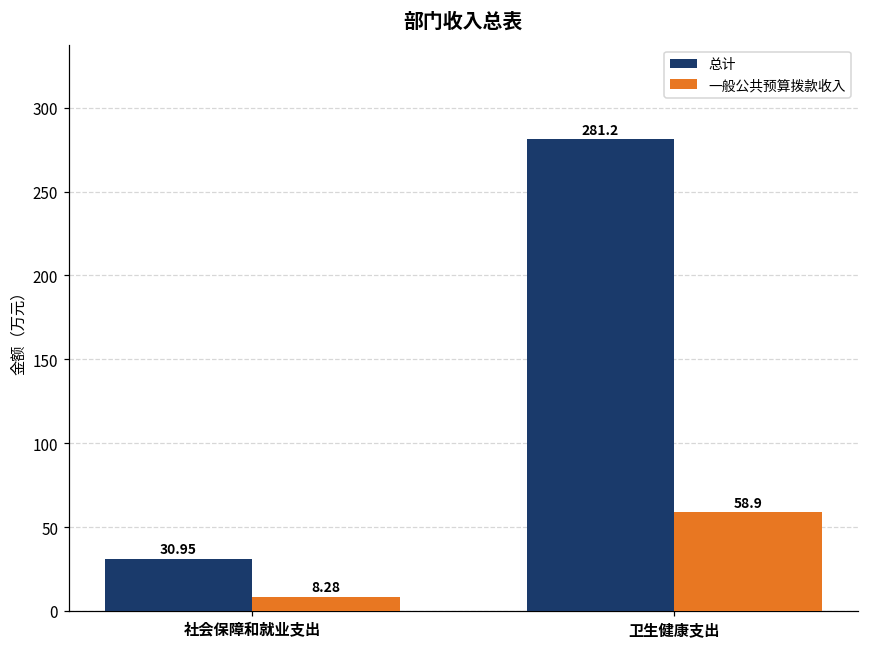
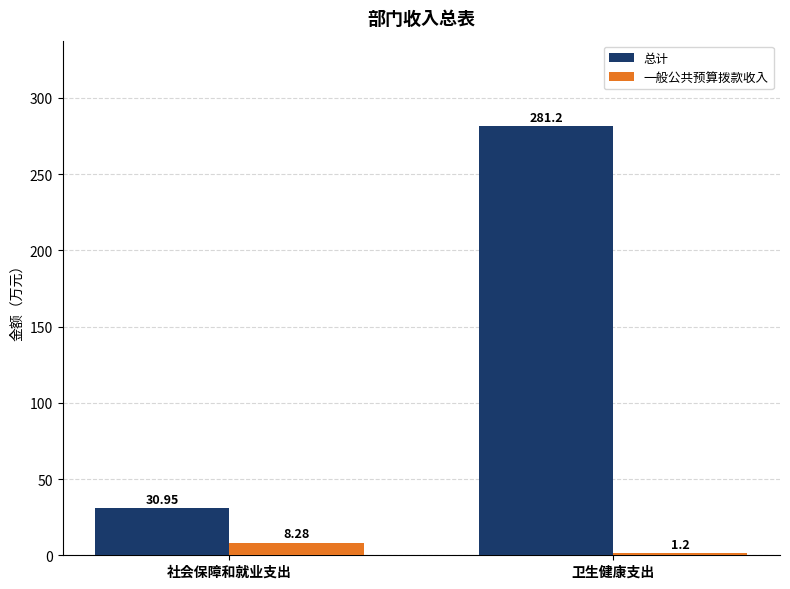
  {
    "总计": {
      "社会保障和就业支出": 30.95,
      "卫生健康支出": 281.2
    },
    "一般公共预算拨款收入": {
      "社会保障和就业支出": 8.28,
-     "卫生健康支出": 58.9
+     "卫生健康支出": 1.2
    }
  }
